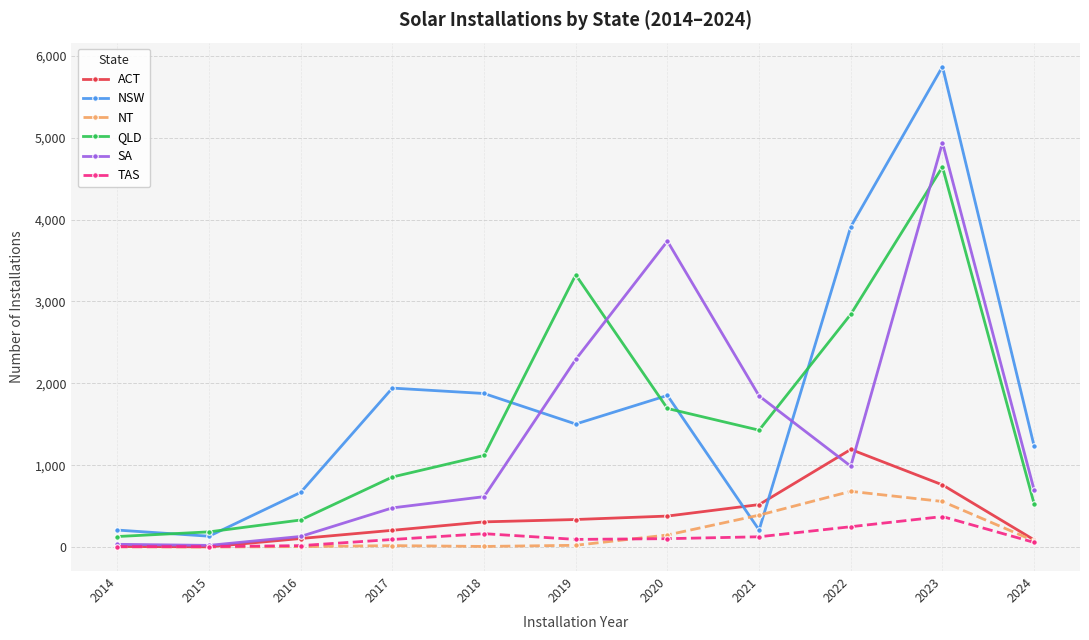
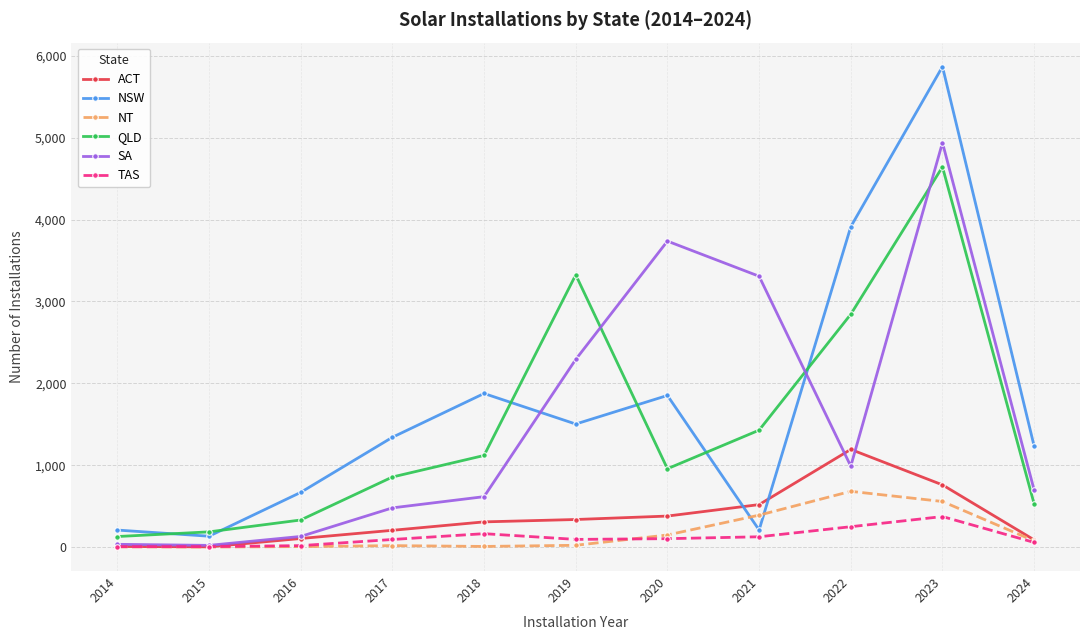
  {
    "ACT": {
      "2017": "200",
      "2018": "300",
      "2019": "300",
      "2020": "400",
      "2021": "500",
      "2022": "1,200",
      "2023": "800"
    },
    "NSW": {
      "2014": "200",
      "2015": "100",
      "2016": "700",
-     "2017": "1,900",
+     "2017": "1,300",
      "2018": "1,900",
      "2019": "1,500",
      "2020": "1,900",
      "2021": "200",
      "2022": "3,900",
      "2023": "5,900",
      "2024": "1,200"
    },
    "NT": {
      "2017": "0",
      "2018": "0",
      "2019": "0",
      "2020": "100",
      "2021": "400",
      "2022": "700",
      "2023": "600"
    },
    "QLD": {
      "2014": "100",
      "2015": "200",
      "2016": "300",
      "2017": "900",
      "2018": "1,100",
      "2019": "3,300",
-     "2020": "1,700",
+     "2020": "1,000",
      "2021": "1,400",
      "2022": "2,800",
      "2023": "4,600",
      "2024": "500"
    },
    "SA": {
      "2017": "500",
      "2018": "600",
      "2019": "2,300",
      "2020": "3,700",
-     "2021": "1,800",
+     "2021": "3,300",
      "2022": "1,000",
      "2023": "4,900",
      "2024": "700"
    },
    "TAS": {
      "2017": "100",
      "2018": "200",
      "2019": "100",
      "2020": "100",
      "2021": "100",
      "2022": "200",
      "2023": "400"
    }
  }
